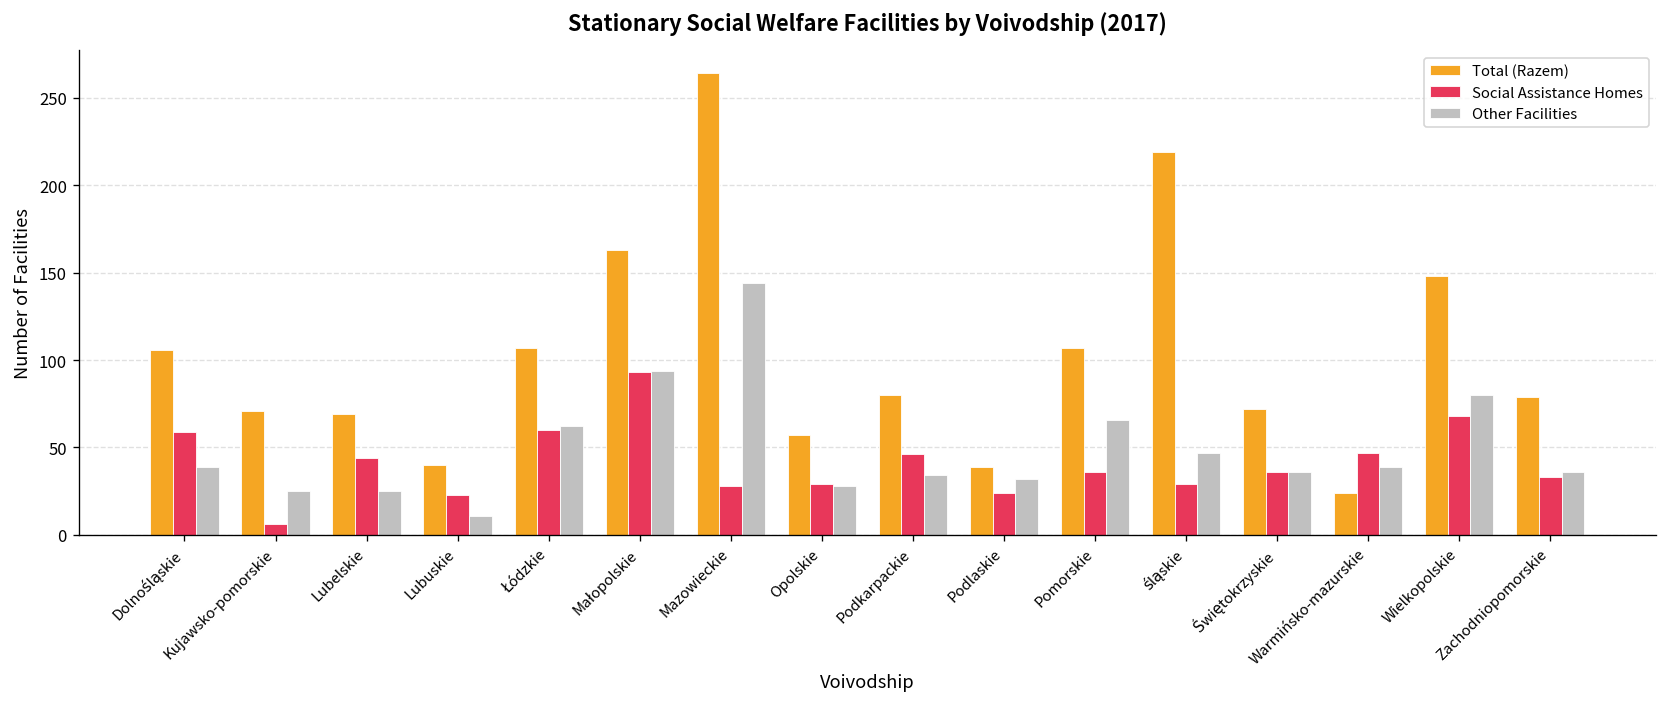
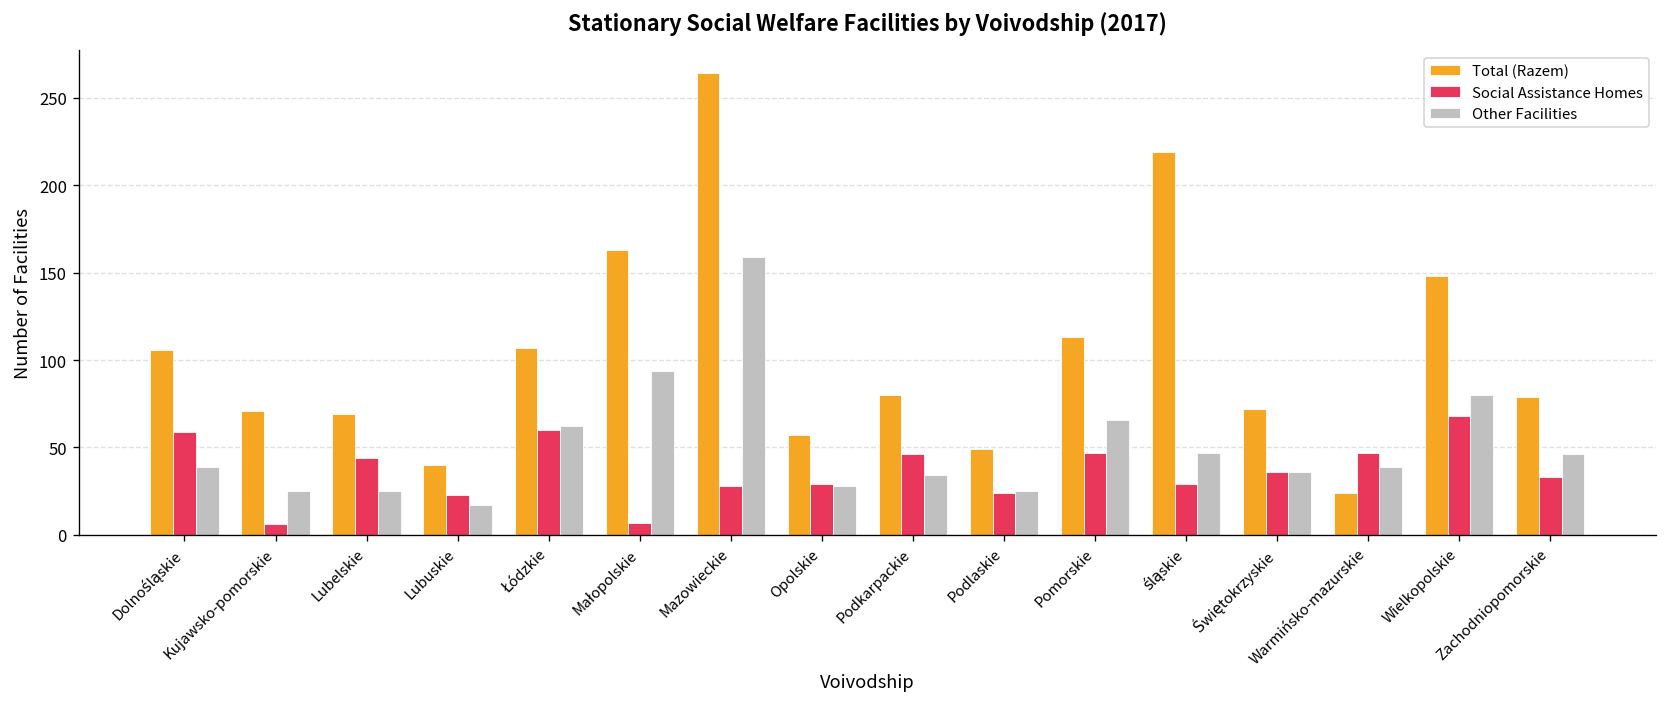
  {
    "Total (Razem)": {
      "Dolnośląskie": 106,
      "Kujawsko-pomorskie": 71,
      "Lubelskie": 69,
      "Lubuskie": 40,
      "Łódzkie": 107,
      "Małopolskie": 163,
      "Mazowieckie": 264,
      "Opolskie": 57,
      "Podkarpackie": 80,
-     "Podlaskie": 39,
-     "Pomorskie": 107,
+     "Podlaskie": 49,
+     "Pomorskie": 113,
      "śląskie": 219,
      "Świętokrzyskie": 72,
      "Warmińsko-mazurskie": 24,
      "Wielkopolskie": 148,
      "Zachodniopomorskie": 79
    },
    "Social Assistance Homes": {
      "Dolnośląskie": 59,
      "Kujawsko-pomorskie": 6,
      "Lubelskie": 44,
      "Lubuskie": 23,
      "Łódzkie": 60,
-     "Małopolskie": 93,
+     "Małopolskie": 7,
      "Mazowieckie": 28,
      "Opolskie": 29,
      "Podkarpackie": 46,
      "Podlaskie": 24,
-     "Pomorskie": 36,
+     "Pomorskie": 47,
      "śląskie": 29,
      "Świętokrzyskie": 36,
      "Warmińsko-mazurskie": 47,
      "Wielkopolskie": 68,
      "Zachodniopomorskie": 33
    },
    "Other Facilities": {
      "Dolnośląskie": 39,
      "Kujawsko-pomorskie": 25,
      "Lubelskie": 25,
-     "Lubuskie": 11,
+     "Lubuskie": 17,
      "Łódzkie": 62,
      "Małopolskie": 94,
-     "Mazowieckie": 144,
+     "Mazowieckie": 159,
      "Opolskie": 28,
      "Podkarpackie": 34,
-     "Podlaskie": 32,
+     "Podlaskie": 25,
      "Pomorskie": 66,
      "śląskie": 47,
      "Świętokrzyskie": 36,
      "Warmińsko-mazurskie": 39,
      "Wielkopolskie": 80,
-     "Zachodniopomorskie": 36
+     "Zachodniopomorskie": 46
    }
  }
